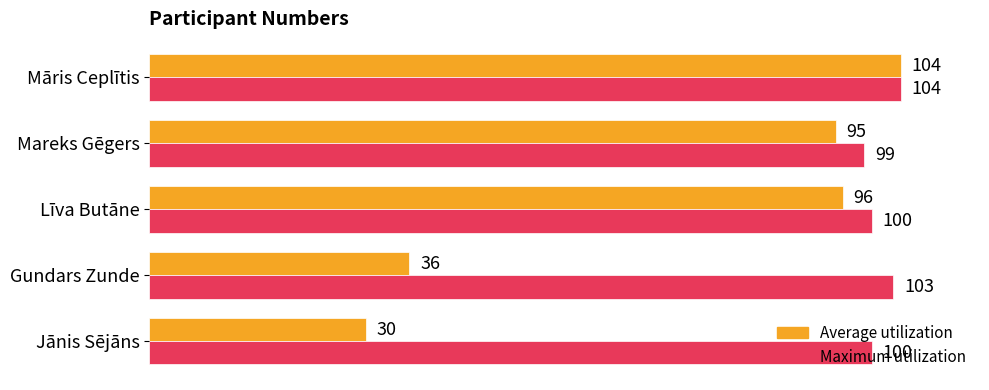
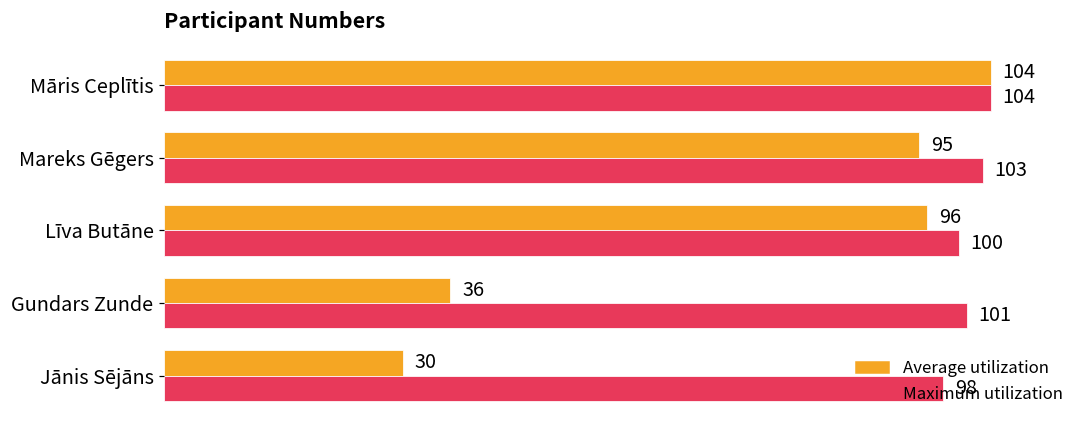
  {
    "Average utilization": {
      "Māris Ceplītis": 104,
      "Mareks Gēgers": 95,
      "Līva Butāne": 96,
      "Gundars Zunde": 36,
      "Jānis Sējāns": 30
    },
    "Maximum utilization": {
      "Māris Ceplītis": 104,
-     "Mareks Gēgers": 99,
+     "Mareks Gēgers": 103,
      "Līva Butāne": 100,
-     "Gundars Zunde": 103,
-     "Jānis Sējāns": 100
+     "Gundars Zunde": 101,
+     "Jānis Sējāns": 98
    }
  }
